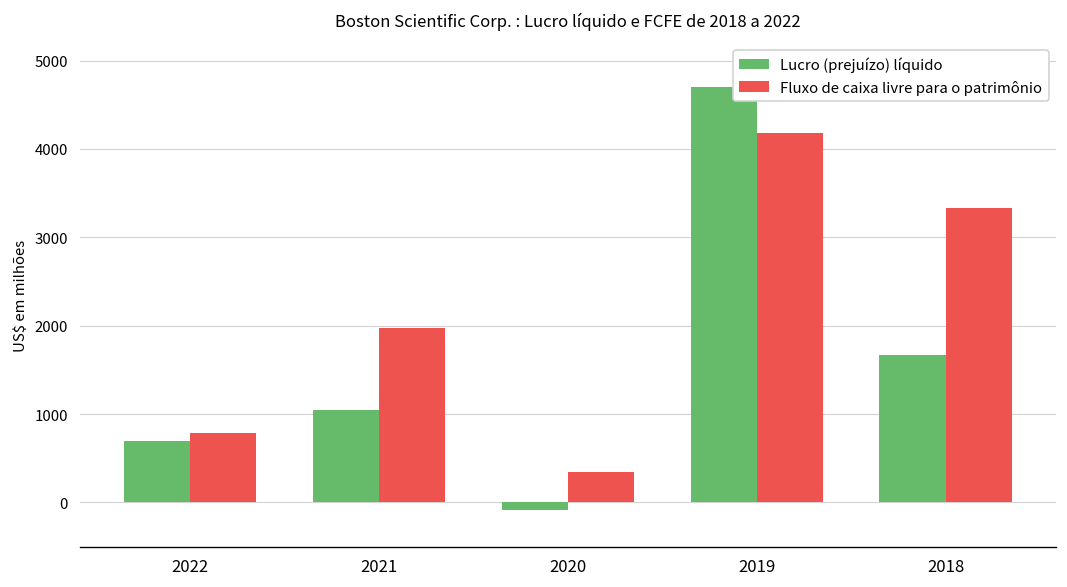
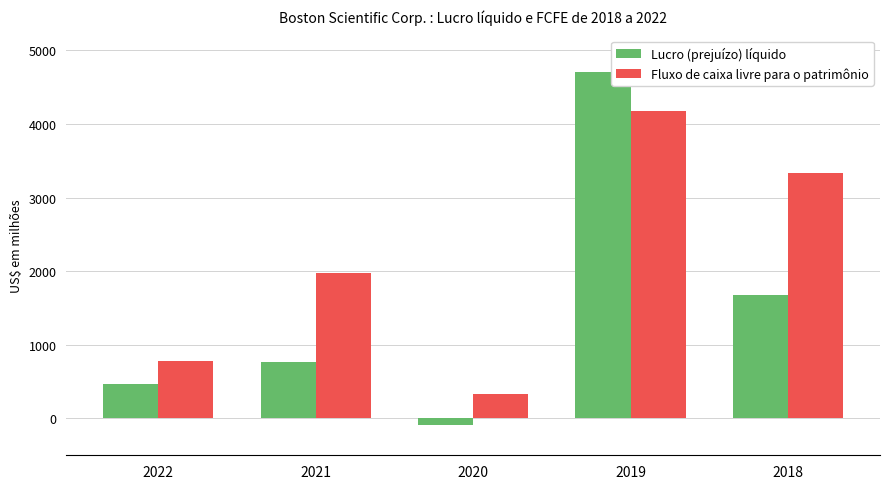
  {
    "Lucro (prejuízo) líquido": {
-     "2022": 700,
-     "2021": 1000,
+     "2022": 500,
+     "2021": 800,
      "2020": -100,
      "2019": 4700,
      "2018": 1700
    },
    "Fluxo de caixa livre para o patrimônio": {
      "2022": 800,
      "2021": 2000,
      "2020": 300,
      "2019": 4200,
      "2018": 3300
    }
  }
